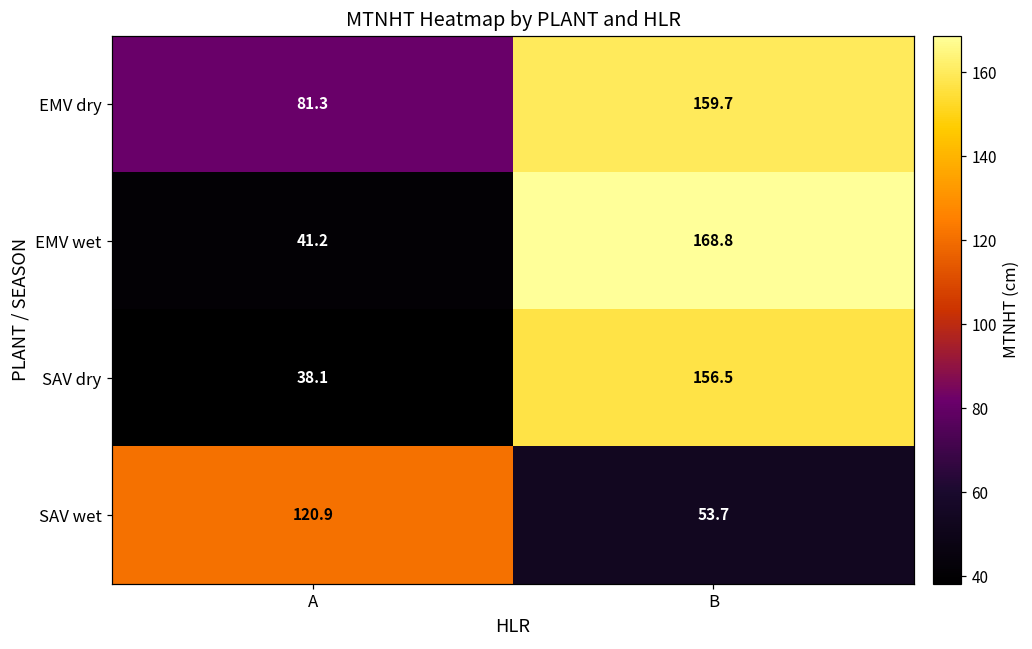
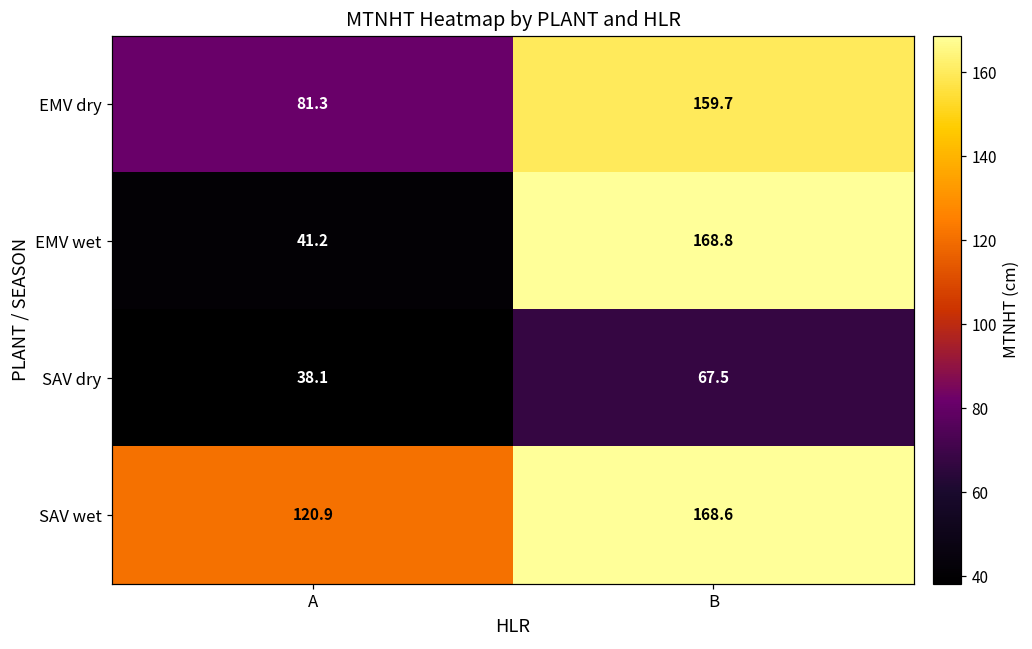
  {
    "EMV dry": {
      "A": 81.3,
      "B": 159.7
    },
    "EMV wet": {
      "A": 41.2,
      "B": 168.8
    },
    "SAV dry": {
      "A": 38.1,
-     "B": 156.5
+     "B": 67.5
    },
    "SAV wet": {
      "A": 120.9,
-     "B": 53.7
+     "B": 168.6
    }
  }
